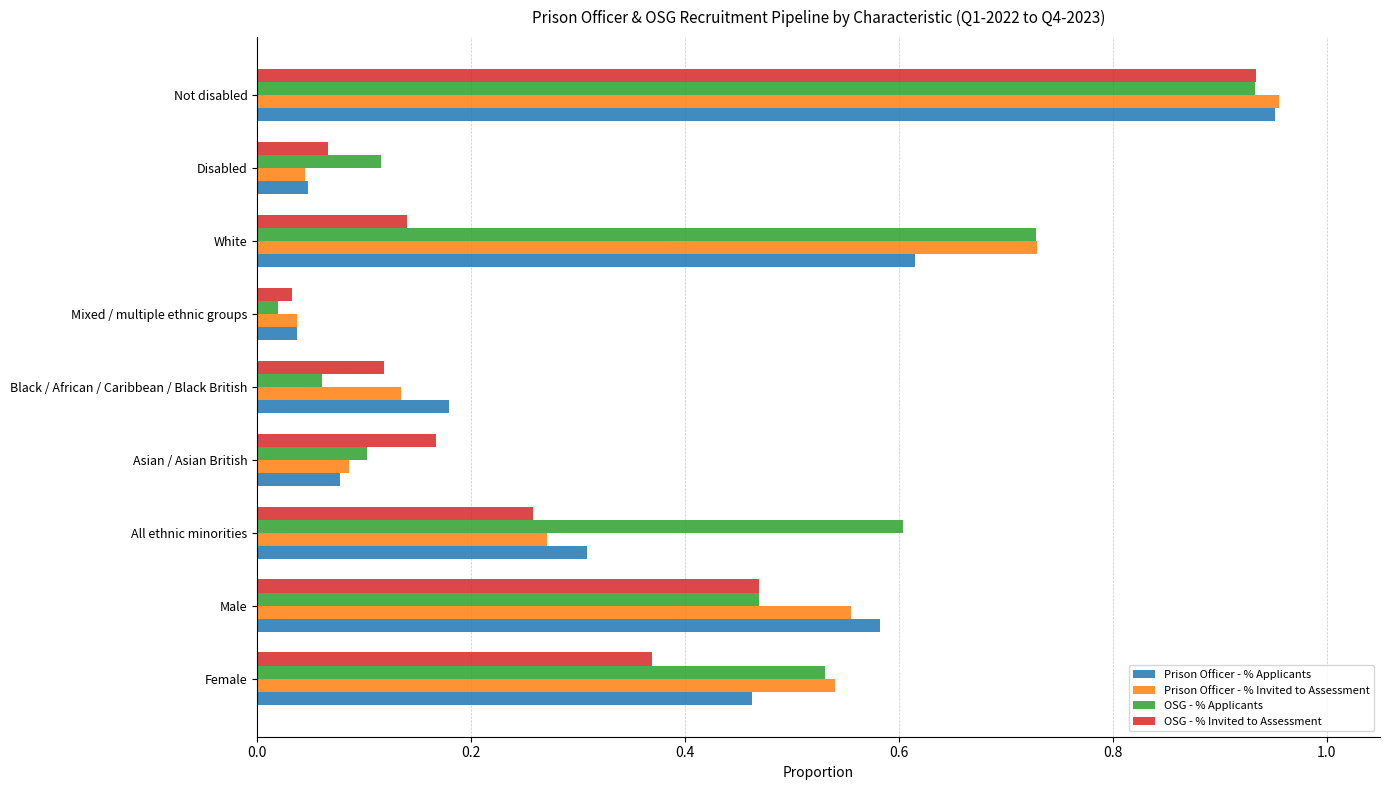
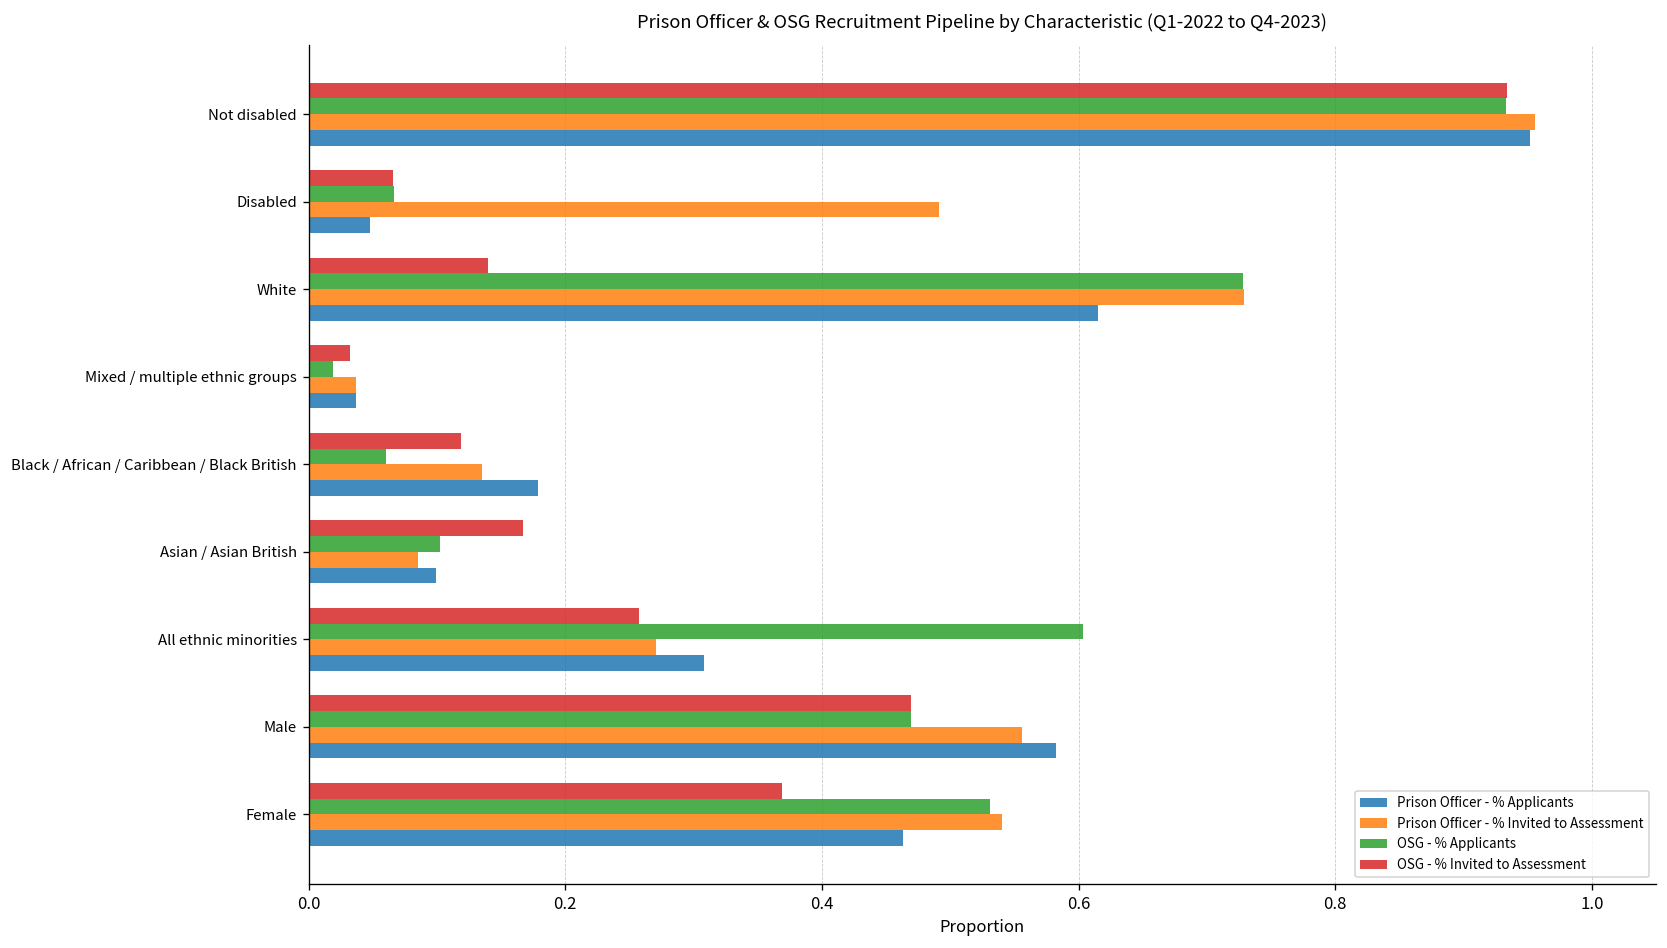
  {
    "Prison Officer - % Applicants": {
      "Not disabled": 0.952,
      "Disabled": 0.048,
      "White": 0.615,
      "Mixed / multiple ethnic groups": 0.037,
      "Black / African / Caribbean / Black British": 0.179,
-     "Asian / Asian British": 0.078,
+     "Asian / Asian British": 0.100,
      "All ethnic minorities": 0.308,
      "Male": 0.582,
      "Female": 0.463
    },
    "Prison Officer - % Invited to Assessment": {
      "Not disabled": 0.956,
-     "Disabled": 0.044,
+     "Disabled": 0.491,
      "White": 0.729,
      "Mixed / multiple ethnic groups": 0.037,
      "Black / African / Caribbean / Black British": 0.135,
      "Asian / Asian British": 0.085,
      "All ethnic minorities": 0.271,
      "Male": 0.556,
      "Female": 0.540
    },
    "OSG - % Applicants": {
      "Not disabled": 0.933,
-     "Disabled": 0.116,
+     "Disabled": 0.067,
      "White": 0.728,
      "Mixed / multiple ethnic groups": 0.019,
      "Black / African / Caribbean / Black British": 0.061,
      "Asian / Asian British": 0.103,
      "All ethnic minorities": 0.604,
      "Male": 0.469,
      "Female": 0.531
    },
    "OSG - % Invited to Assessment": {
      "Not disabled": 0.934,
      "Disabled": 0.066,
      "White": 0.140,
      "Mixed / multiple ethnic groups": 0.032,
      "Black / African / Caribbean / Black British": 0.119,
      "Asian / Asian British": 0.167,
      "All ethnic minorities": 0.258,
      "Male": 0.469,
      "Female": 0.369
    }
  }
